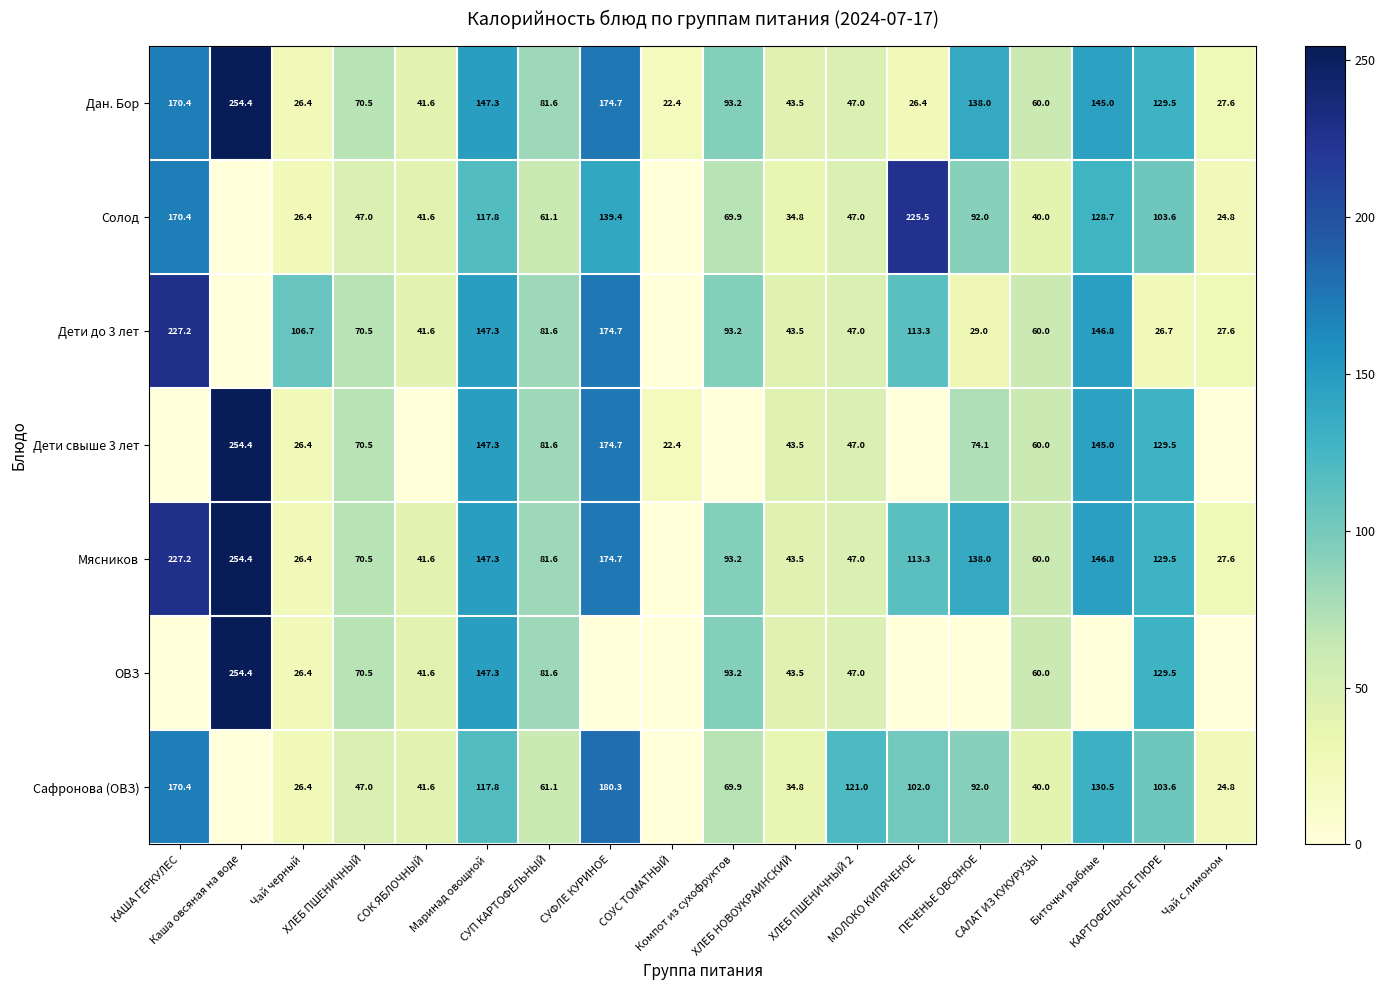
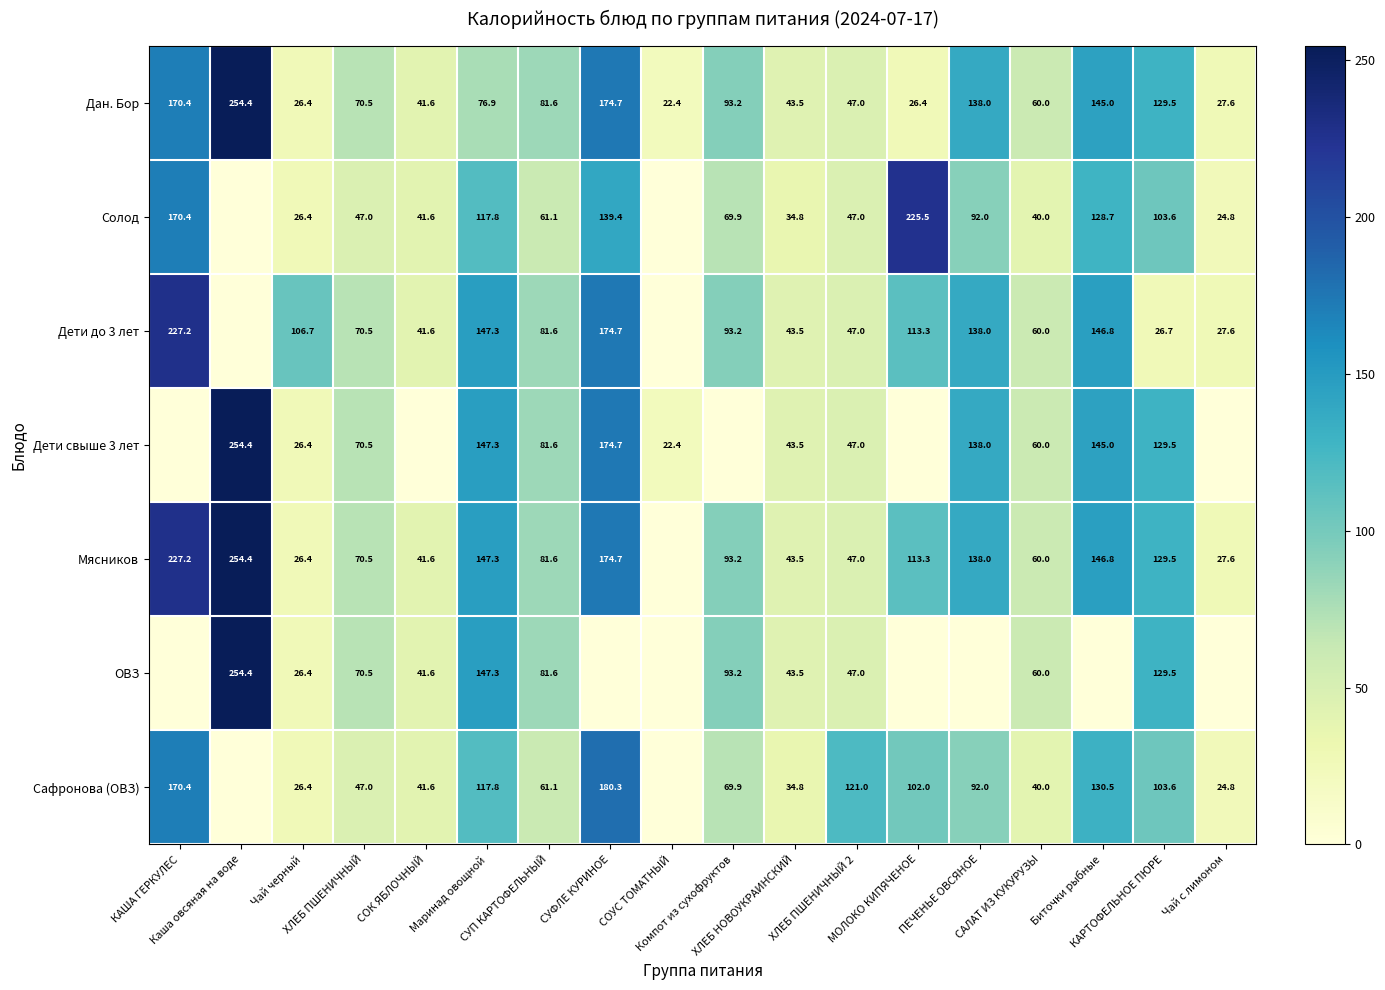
  {
    "Дан. Бор": {
      "КАША ГЕРКУЛЕС": 170.4,
      "Каша овсяная на воде": 254.4,
      "Чай черный": 26.4,
      "ХЛЕБ ПШЕНИЧНЫЙ": 70.5,
      "СОК ЯБЛОЧНЫЙ": 41.6,
-     "Маринад овощной": 147.3,
+     "Маринад овощной": 76.9,
      "СУП КАРТОФЕЛЬНЫЙ": 81.6,
      "СУФЛЕ КУРИНОЕ": 174.7,
      "СОУС ТОМАТНЫЙ": 22.4,
      "Компот из сухофруктов": 93.2,
      "ХЛЕБ НОВОУКРАИНСКИЙ": 43.5,
      "ХЛЕБ ПШЕНИЧНЫЙ 2": 47.0,
      "МОЛОКО КИПЯЧЕНОЕ": 26.4,
      "ПЕЧЕНЬЕ ОВСЯНОЕ": 138.0,
      "САЛАТ ИЗ КУКУРУЗЫ": 60.0,
      "Биточки рыбные": 145.0,
      "КАРТОФЕЛЬНОЕ ПЮРЕ": 129.5,
      "Чай с лимоном": 27.6
    },
    "Солод": {
      "КАША ГЕРКУЛЕС": 170.4,
      "Чай черный": 26.4,
      "ХЛЕБ ПШЕНИЧНЫЙ": 47.0,
      "СОК ЯБЛОЧНЫЙ": 41.6,
      "Маринад овощной": 117.8,
      "СУП КАРТОФЕЛЬНЫЙ": 61.1,
      "СУФЛЕ КУРИНОЕ": 139.4,
      "Компот из сухофруктов": 69.9,
      "ХЛЕБ НОВОУКРАИНСКИЙ": 34.8,
      "ХЛЕБ ПШЕНИЧНЫЙ 2": 47.0,
      "МОЛОКО КИПЯЧЕНОЕ": 225.5,
      "ПЕЧЕНЬЕ ОВСЯНОЕ": 92.0,
      "САЛАТ ИЗ КУКУРУЗЫ": 40.0,
      "Биточки рыбные": 128.7,
      "КАРТОФЕЛЬНОЕ ПЮРЕ": 103.6,
      "Чай с лимоном": 24.8
    },
    "Дети до 3 лет": {
      "КАША ГЕРКУЛЕС": 227.2,
      "Чай черный": 106.7,
      "ХЛЕБ ПШЕНИЧНЫЙ": 70.5,
      "СОК ЯБЛОЧНЫЙ": 41.6,
      "Маринад овощной": 147.3,
      "СУП КАРТОФЕЛЬНЫЙ": 81.6,
      "СУФЛЕ КУРИНОЕ": 174.7,
      "Компот из сухофруктов": 93.2,
      "ХЛЕБ НОВОУКРАИНСКИЙ": 43.5,
      "ХЛЕБ ПШЕНИЧНЫЙ 2": 47.0,
      "МОЛОКО КИПЯЧЕНОЕ": 113.3,
-     "ПЕЧЕНЬЕ ОВСЯНОЕ": 29.0,
+     "ПЕЧЕНЬЕ ОВСЯНОЕ": 138.0,
      "САЛАТ ИЗ КУКУРУЗЫ": 60.0,
      "Биточки рыбные": 146.8,
      "КАРТОФЕЛЬНОЕ ПЮРЕ": 26.7,
      "Чай с лимоном": 27.6
    },
    "Дети свыше 3 лет": {
      "Каша овсяная на воде": 254.4,
      "Чай черный": 26.4,
      "ХЛЕБ ПШЕНИЧНЫЙ": 70.5,
      "Маринад овощной": 147.3,
      "СУП КАРТОФЕЛЬНЫЙ": 81.6,
      "СУФЛЕ КУРИНОЕ": 174.7,
      "СОУС ТОМАТНЫЙ": 22.4,
      "ХЛЕБ НОВОУКРАИНСКИЙ": 43.5,
      "ХЛЕБ ПШЕНИЧНЫЙ 2": 47.0,
-     "ПЕЧЕНЬЕ ОВСЯНОЕ": 74.1,
+     "ПЕЧЕНЬЕ ОВСЯНОЕ": 138.0,
      "САЛАТ ИЗ КУКУРУЗЫ": 60.0,
      "Биточки рыбные": 145.0,
      "КАРТОФЕЛЬНОЕ ПЮРЕ": 129.5
    },
    "Мясников": {
      "КАША ГЕРКУЛЕС": 227.2,
      "Каша овсяная на воде": 254.4,
      "Чай черный": 26.4,
      "ХЛЕБ ПШЕНИЧНЫЙ": 70.5,
      "СОК ЯБЛОЧНЫЙ": 41.6,
      "Маринад овощной": 147.3,
      "СУП КАРТОФЕЛЬНЫЙ": 81.6,
      "СУФЛЕ КУРИНОЕ": 174.7,
      "Компот из сухофруктов": 93.2,
      "ХЛЕБ НОВОУКРАИНСКИЙ": 43.5,
      "ХЛЕБ ПШЕНИЧНЫЙ 2": 47.0,
      "МОЛОКО КИПЯЧЕНОЕ": 113.3,
      "ПЕЧЕНЬЕ ОВСЯНОЕ": 138.0,
      "САЛАТ ИЗ КУКУРУЗЫ": 60.0,
      "Биточки рыбные": 146.8,
      "КАРТОФЕЛЬНОЕ ПЮРЕ": 129.5,
      "Чай с лимоном": 27.6
    },
    "ОВЗ": {
      "Каша овсяная на воде": 254.4,
      "Чай черный": 26.4,
      "ХЛЕБ ПШЕНИЧНЫЙ": 70.5,
      "СОК ЯБЛОЧНЫЙ": 41.6,
      "Маринад овощной": 147.3,
      "СУП КАРТОФЕЛЬНЫЙ": 81.6,
      "Компот из сухофруктов": 93.2,
      "ХЛЕБ НОВОУКРАИНСКИЙ": 43.5,
      "ХЛЕБ ПШЕНИЧНЫЙ 2": 47.0,
      "САЛАТ ИЗ КУКУРУЗЫ": 60.0,
      "КАРТОФЕЛЬНОЕ ПЮРЕ": 129.5
    },
    "Сафронова (ОВЗ)": {
      "КАША ГЕРКУЛЕС": 170.4,
      "Чай черный": 26.4,
      "ХЛЕБ ПШЕНИЧНЫЙ": 47.0,
      "СОК ЯБЛОЧНЫЙ": 41.6,
      "Маринад овощной": 117.8,
      "СУП КАРТОФЕЛЬНЫЙ": 61.1,
      "СУФЛЕ КУРИНОЕ": 180.3,
      "Компот из сухофруктов": 69.9,
      "ХЛЕБ НОВОУКРАИНСКИЙ": 34.8,
      "ХЛЕБ ПШЕНИЧНЫЙ 2": 121.0,
      "МОЛОКО КИПЯЧЕНОЕ": 102.0,
      "ПЕЧЕНЬЕ ОВСЯНОЕ": 92.0,
      "САЛАТ ИЗ КУКУРУЗЫ": 40.0,
      "Биточки рыбные": 130.5,
      "КАРТОФЕЛЬНОЕ ПЮРЕ": 103.6,
      "Чай с лимоном": 24.8
    }
  }
